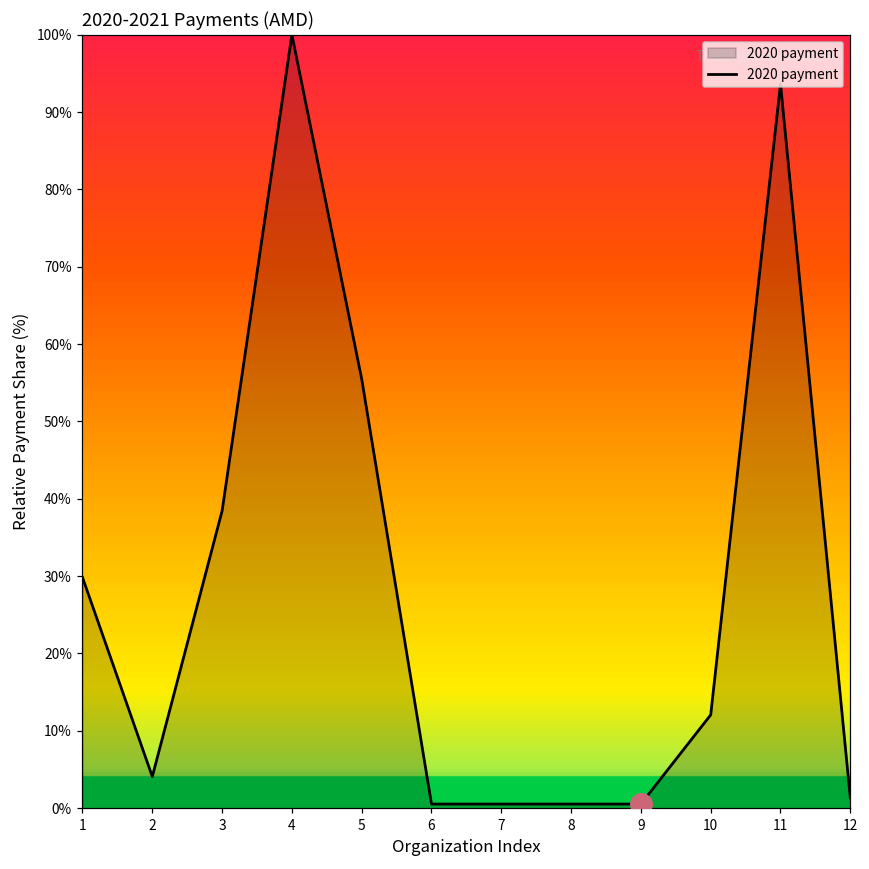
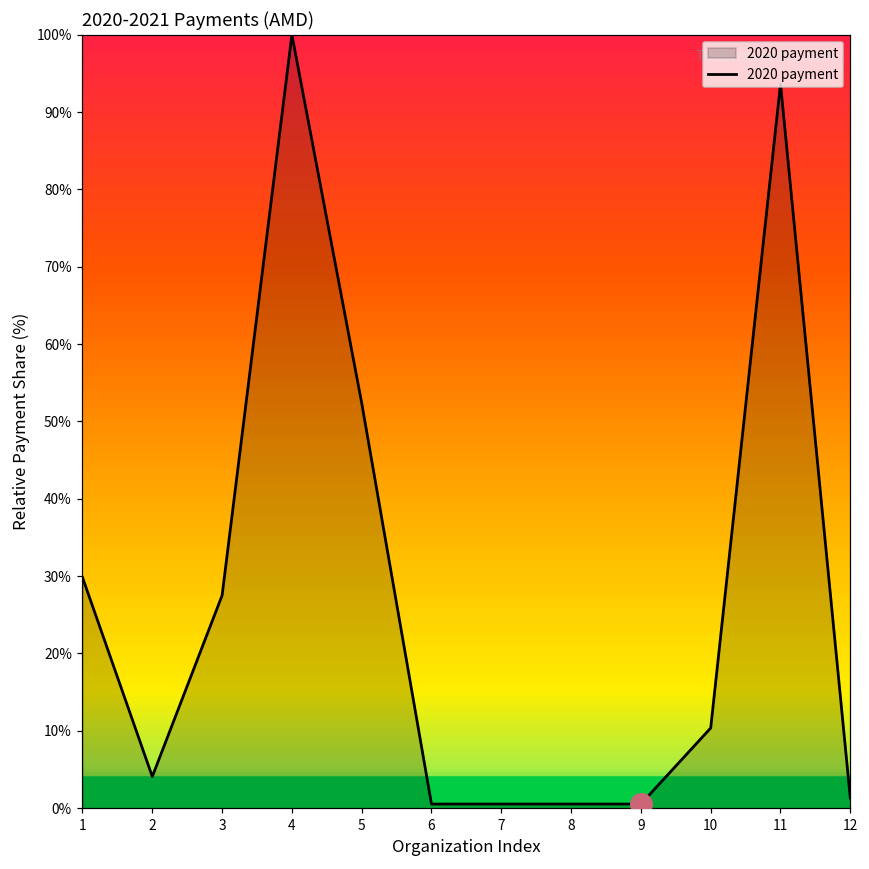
  {
    "2020 payment": {
      "1": "30%",
      "2": "4%",
-     "3": "38%",
+     "3": "28%",
      "4": "100%",
-     "5": "55%",
-     "10": "12%"
+     "5": "52%",
+     "10": "10%"
    }
  }
